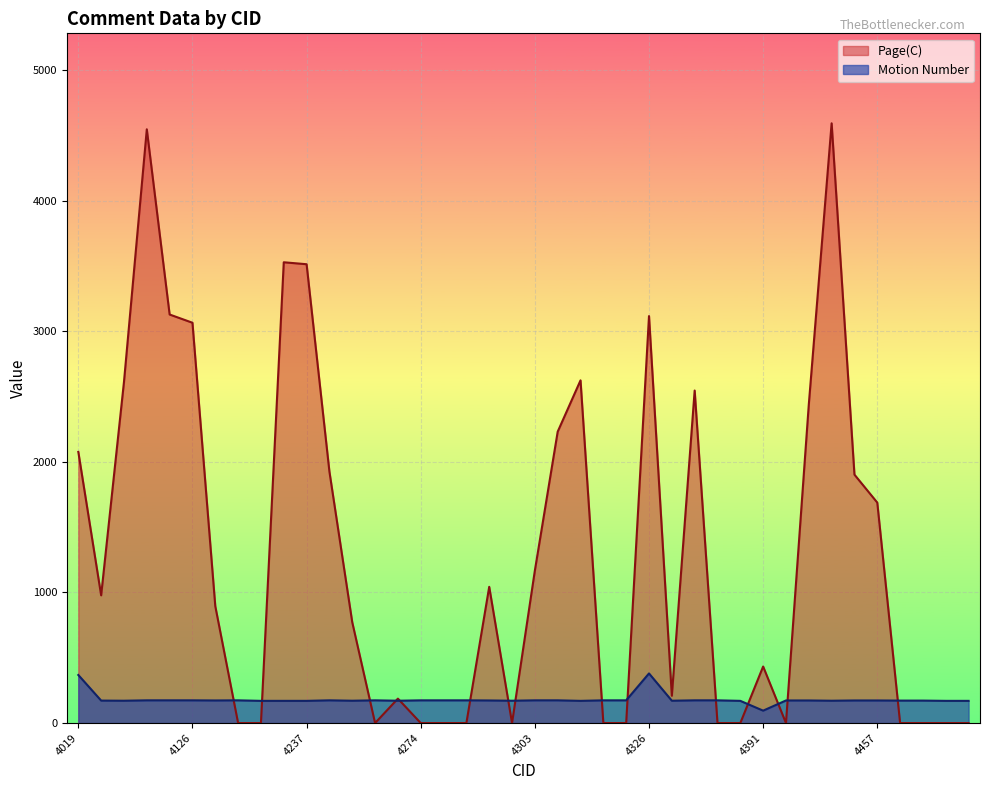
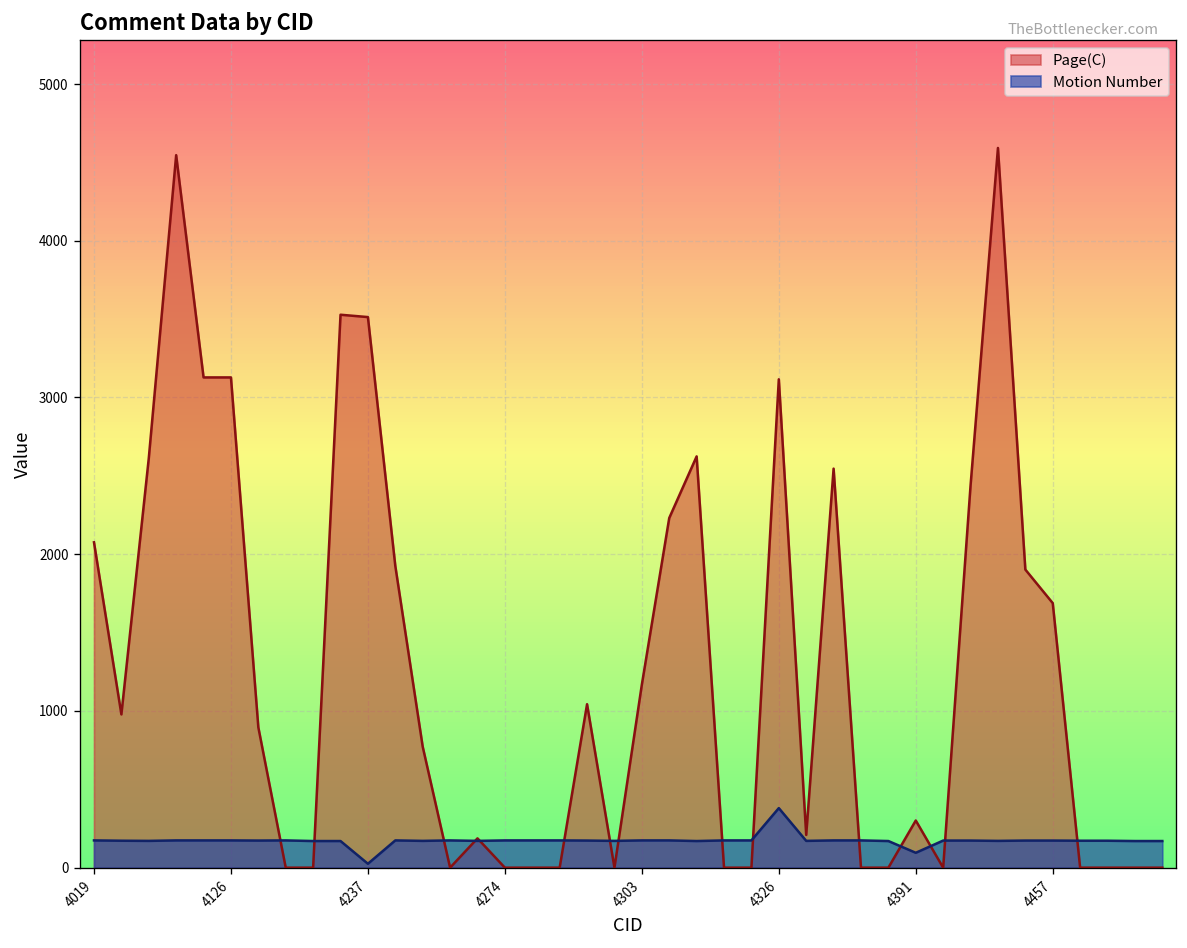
  {
    "Page(C)": {
      "4019": 2080,
-     "4126": 3070,
+     "4126": 3130,
      "4237": 3510,
      "4274": 0,
      "4303": 1170,
      "4326": 3120,
-     "4391": 430,
+     "4391": 300,
      "4457": 1690
    },
    "Motion Number": {
-     "4019": 370,
+     "4019": 170,
      "4126": 170,
-     "4237": 170,
+     "4237": 30,
      "4274": 170,
      "4303": 170,
      "4326": 380,
      "4391": 100,
      "4457": 170
    }
  }
